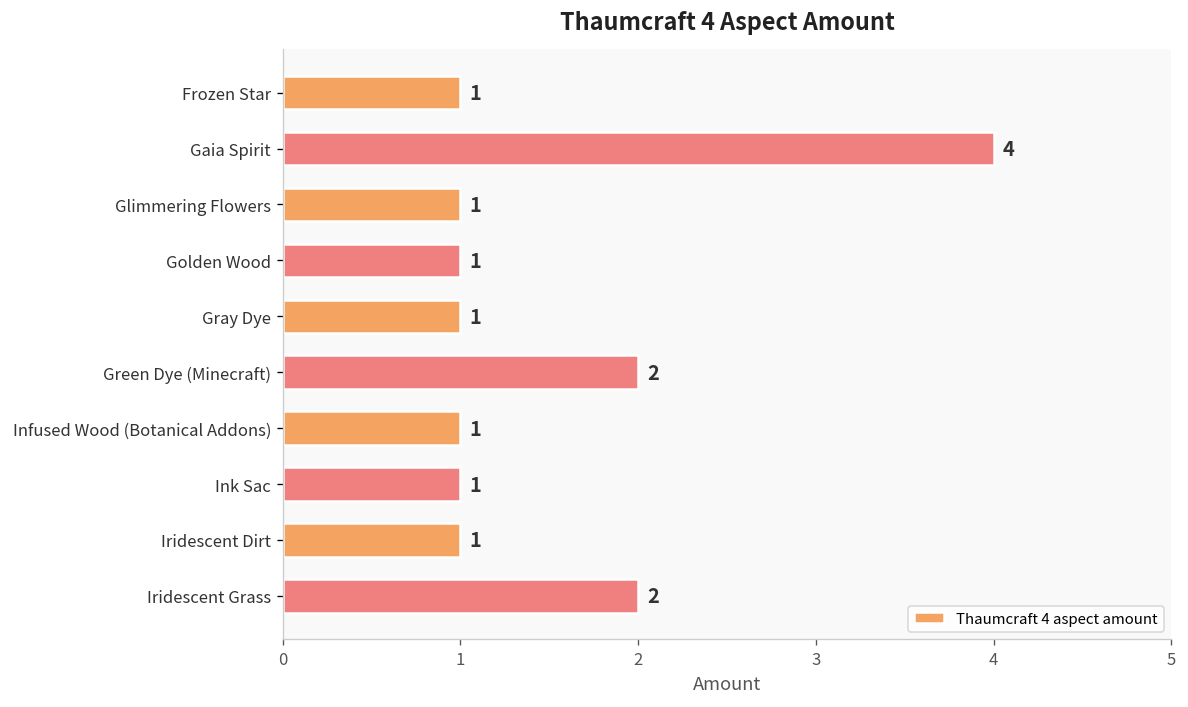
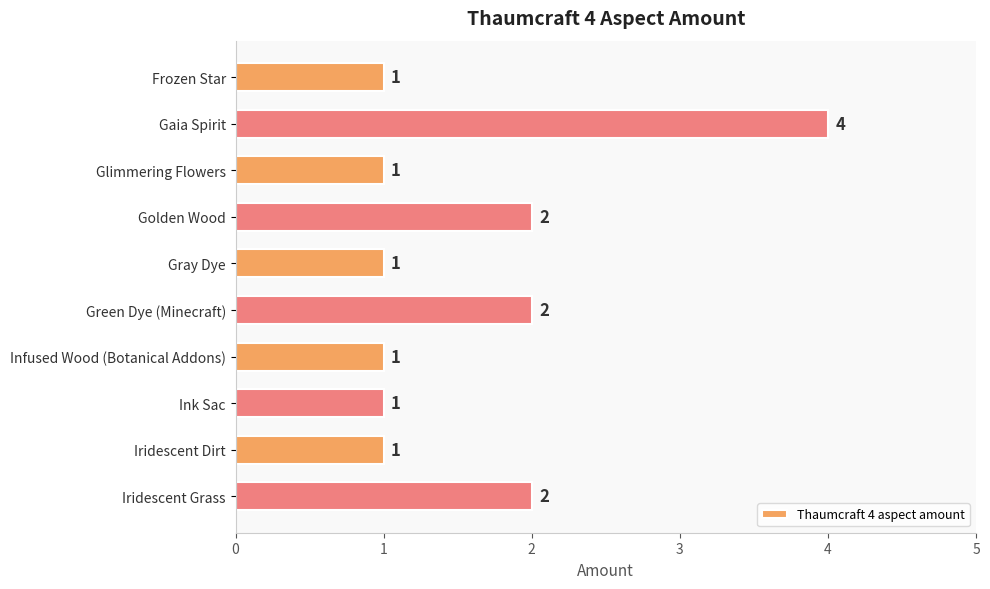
  {
    "Frozen Star": 1,
    "Gaia Spirit": 4,
    "Glimmering Flowers": 1,
-   "Golden Wood": 1,
+   "Golden Wood": 2,
    "Gray Dye": 1,
    "Green Dye (Minecraft)": 2,
    "Infused Wood (Botanical Addons)": 1,
    "Ink Sac": 1,
    "Iridescent Dirt": 1,
    "Iridescent Grass": 2
  }
